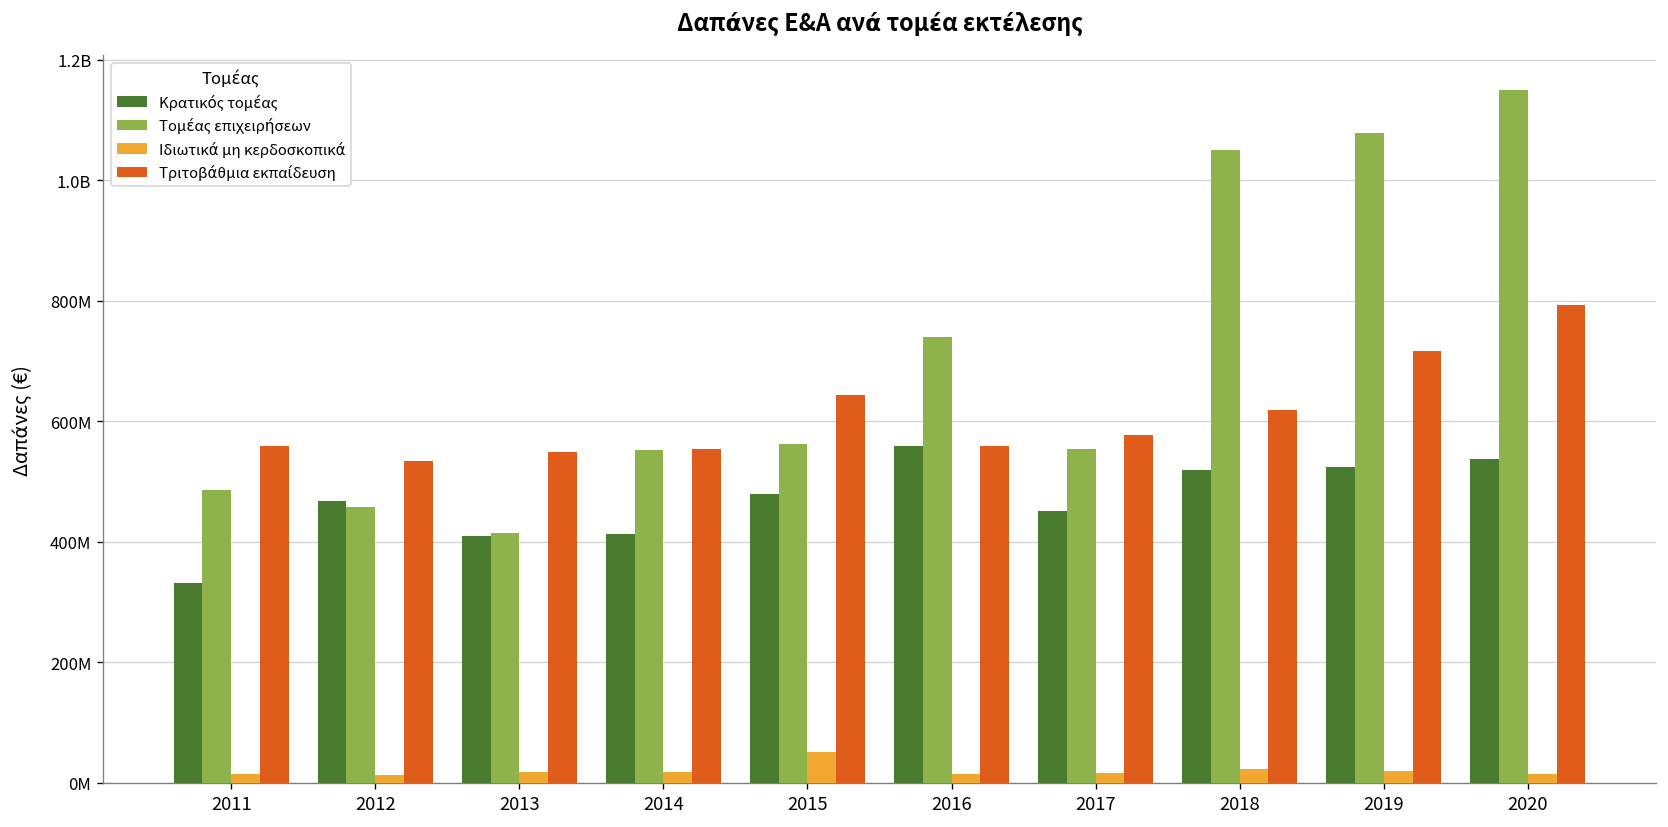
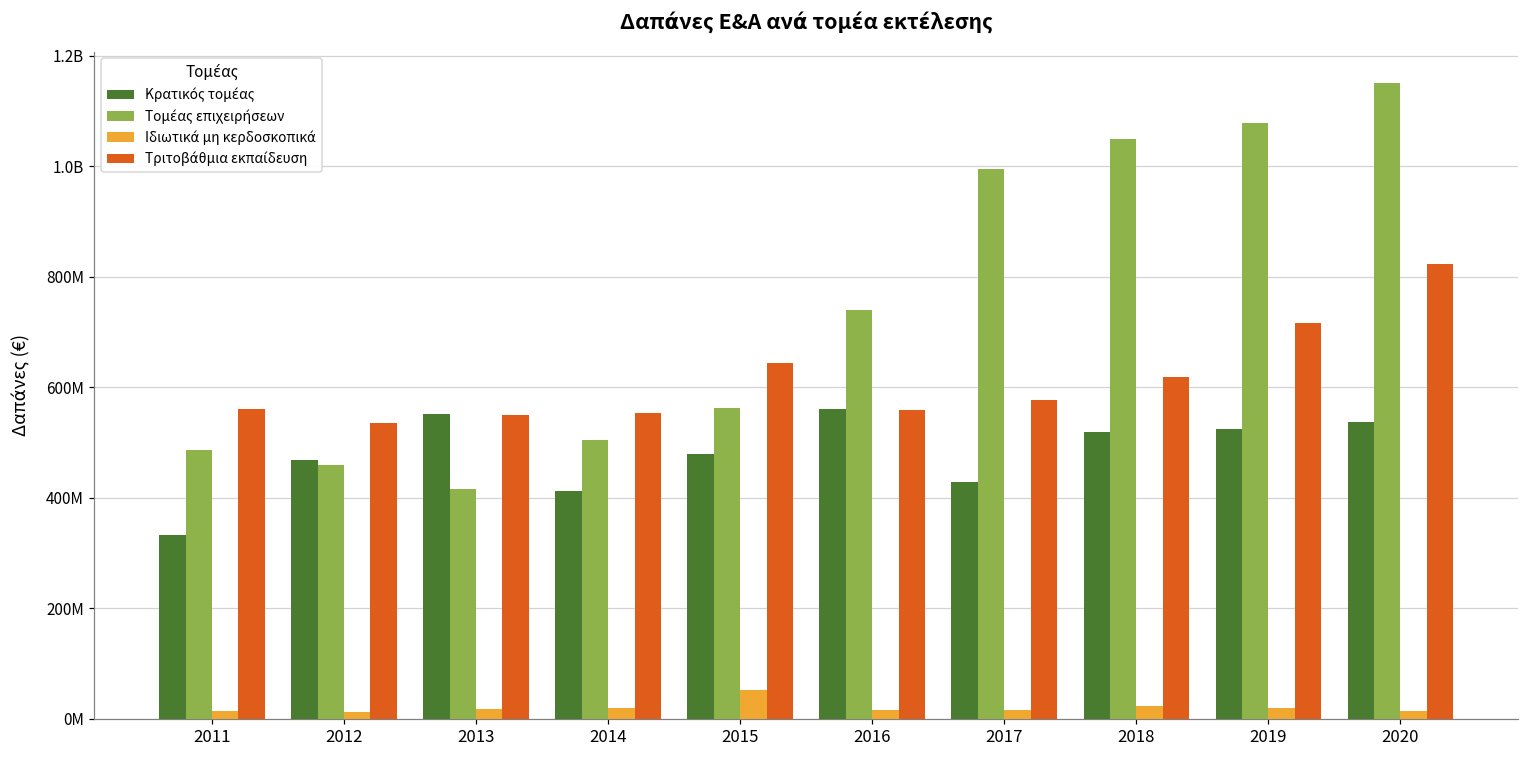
  {
    "Κρατικός τομέας": {
      "2011": 330000000,
      "2012": 470000000,
-     "2013": 410000000,
+     "2013": 550000000,
      "2014": 410000000,
      "2015": 480000000,
      "2016": 560000000,
-     "2017": 450000000,
+     "2017": 430000000,
      "2018": 520000000,
      "2019": 520000000,
      "2020": 540000000
    },
    "Τομέας επιχειρήσεων": {
      "2011": 490000000,
      "2012": 460000000,
      "2013": 420000000,
-     "2014": 550000000,
+     "2014": 500000000,
      "2015": 560000000,
      "2016": 740000000,
-     "2017": 550000000,
+     "2017": 990000000,
      "2018": 1050000000,
      "2019": 1080000000,
      "2020": 1150000000
    },
    "Ιδιωτικά μη κερδοσκοπικά": {
      "2011": 10000000,
      "2012": 10000000,
      "2013": 20000000,
      "2014": 20000000,
      "2015": 50000000,
      "2016": 20000000,
      "2017": 20000000,
      "2018": 20000000,
      "2019": 20000000,
      "2020": 10000000
    },
    "Τριτοβάθμια εκπαίδευση": {
      "2011": 560000000,
      "2012": 530000000,
      "2013": 550000000,
      "2014": 550000000,
      "2015": 640000000,
      "2016": 560000000,
      "2017": 580000000,
      "2018": 620000000,
      "2019": 720000000,
-     "2020": 790000000
+     "2020": 820000000
    }
  }
